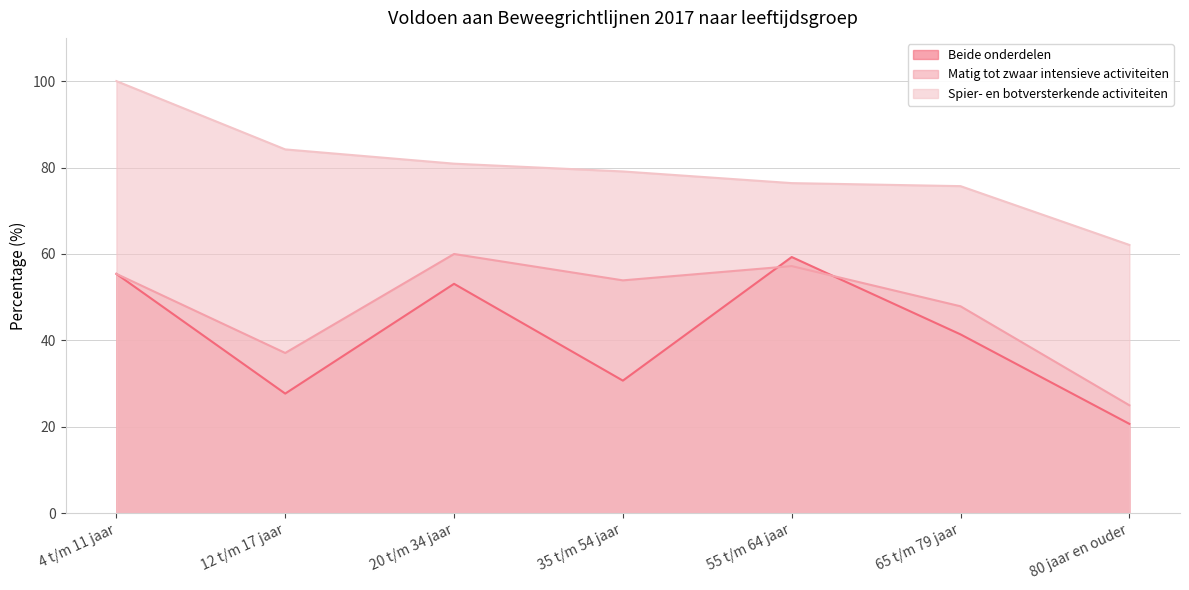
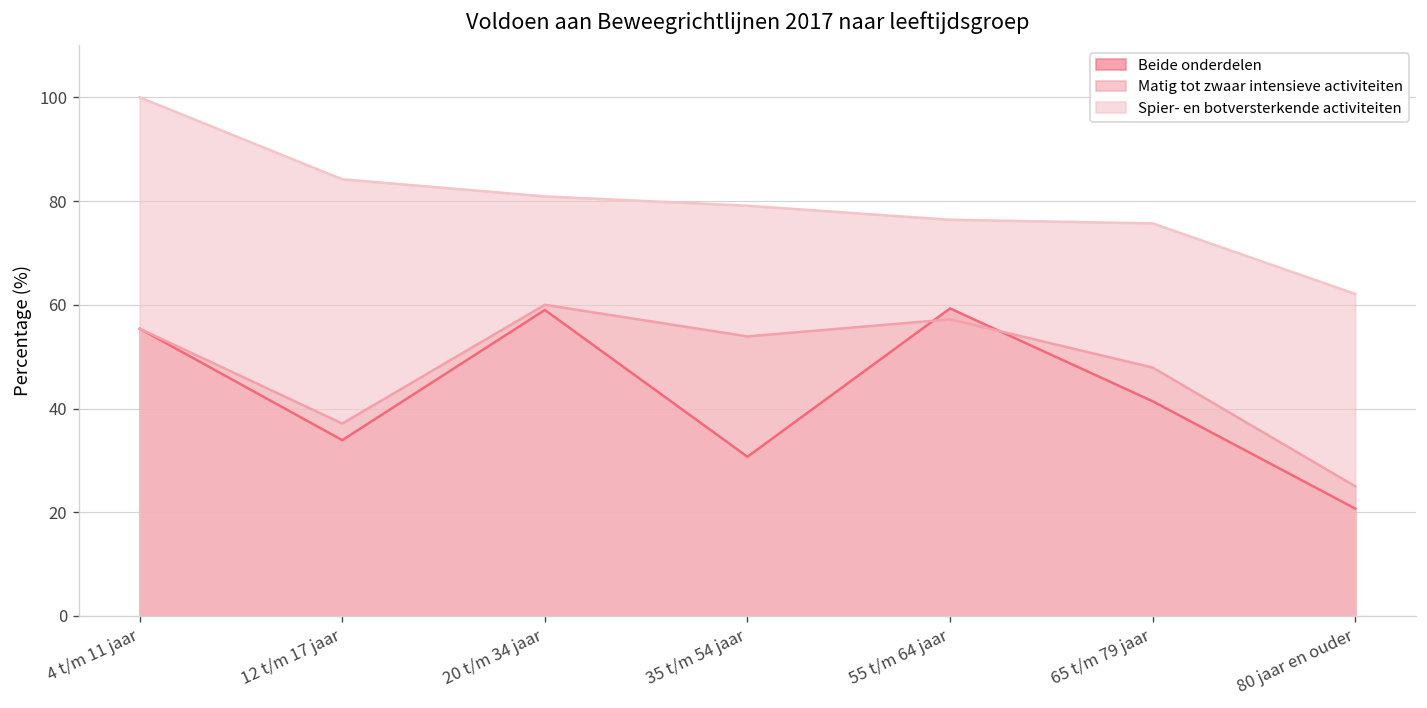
  {
    "Beide onderdelen": {
-     "12 t/m 17 jaar": 28,
-     "20 t/m 34 jaar": 53,
+     "12 t/m 17 jaar": 34,
+     "20 t/m 34 jaar": 59,
      "35 t/m 54 jaar": 31,
      "55 t/m 64 jaar": 59,
      "65 t/m 79 jaar": 41,
      "80 jaar en ouder": 21
    }
  }
